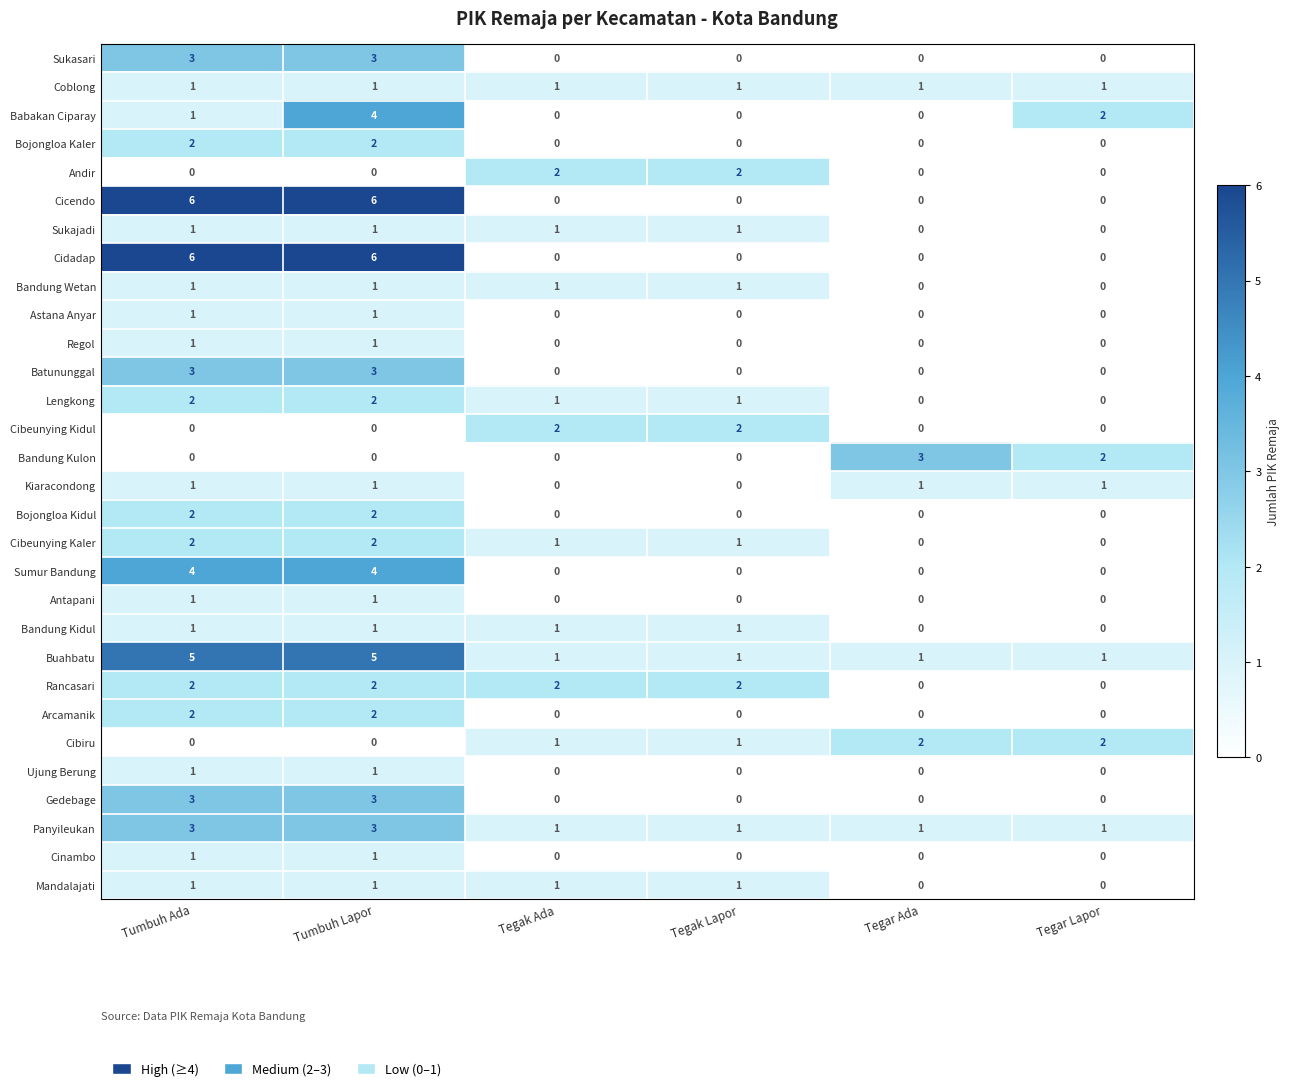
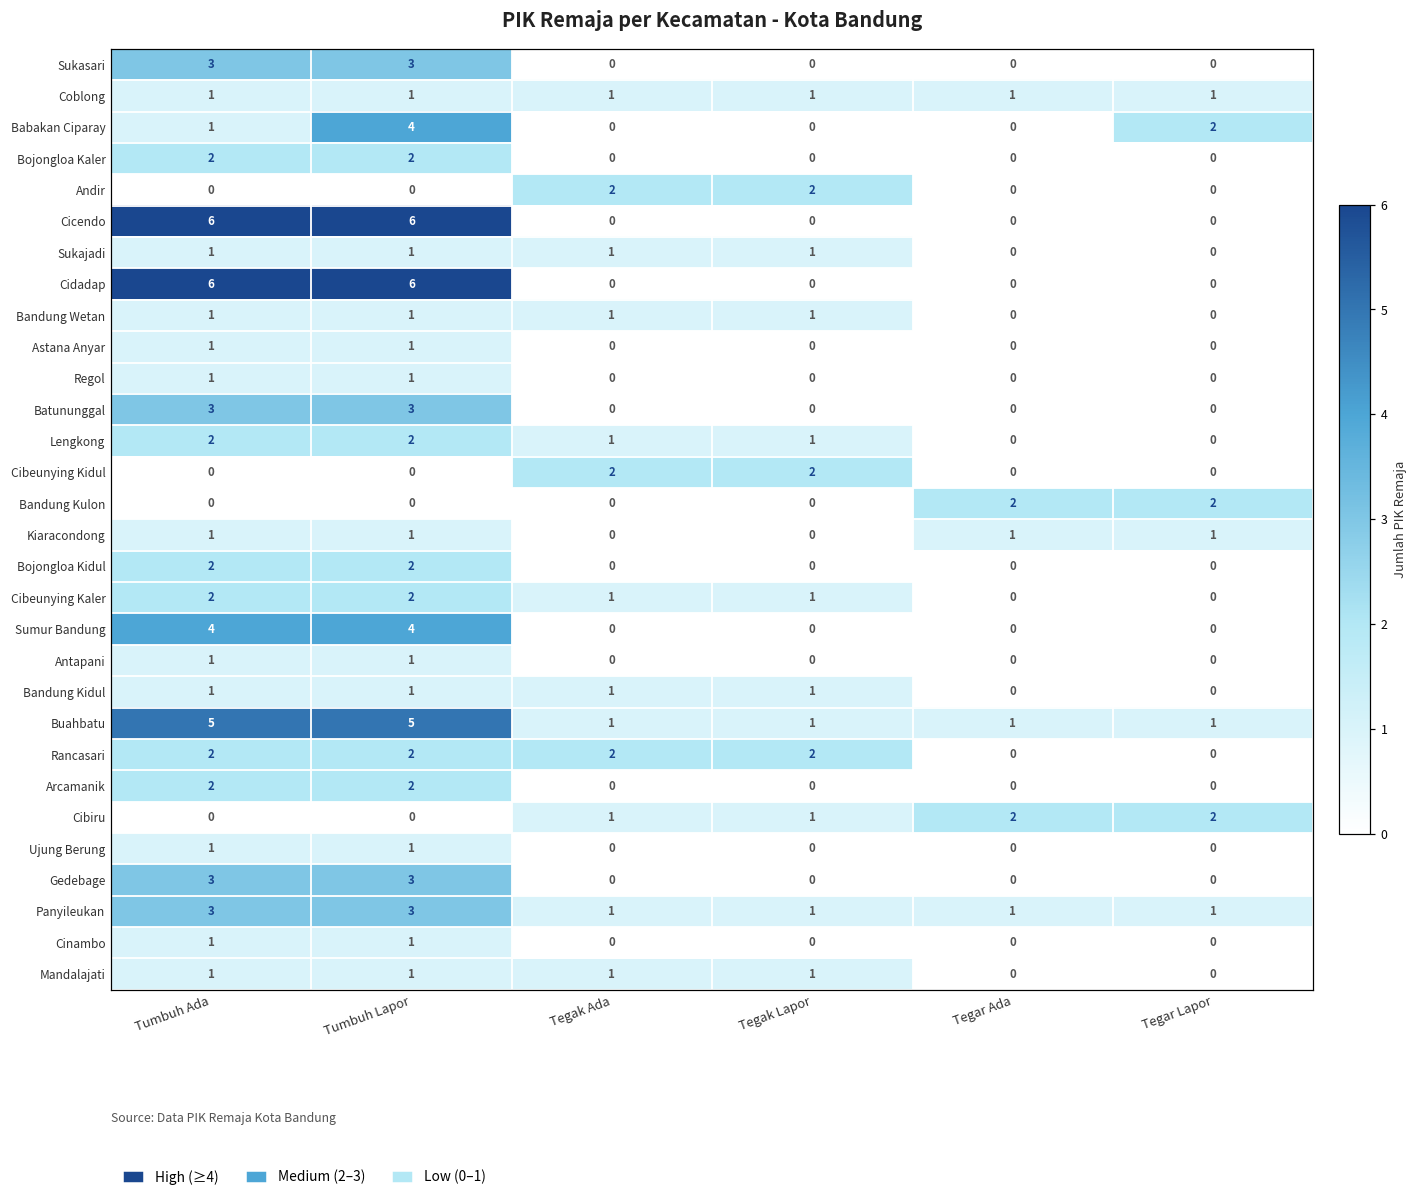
  {
    "Sukasari": {
      "Tumbuh Ada": 3,
      "Tumbuh Lapor": 3,
      "Tegak Ada": 0,
      "Tegak Lapor": 0,
      "Tegar Ada": 0,
      "Tegar Lapor": 0
    },
    "Coblong": {
      "Tumbuh Ada": 1,
      "Tumbuh Lapor": 1,
      "Tegak Ada": 1,
      "Tegak Lapor": 1,
      "Tegar Ada": 1,
      "Tegar Lapor": 1
    },
    "Babakan Ciparay": {
      "Tumbuh Ada": 1,
      "Tumbuh Lapor": 4,
      "Tegak Ada": 0,
      "Tegak Lapor": 0,
      "Tegar Ada": 0,
      "Tegar Lapor": 2
    },
    "Bojongloa Kaler": {
      "Tumbuh Ada": 2,
      "Tumbuh Lapor": 2,
      "Tegak Ada": 0,
      "Tegak Lapor": 0,
      "Tegar Ada": 0,
      "Tegar Lapor": 0
    },
    "Andir": {
      "Tumbuh Ada": 0,
      "Tumbuh Lapor": 0,
      "Tegak Ada": 2,
      "Tegak Lapor": 2,
      "Tegar Ada": 0,
      "Tegar Lapor": 0
    },
    "Cicendo": {
      "Tumbuh Ada": 6,
      "Tumbuh Lapor": 6,
      "Tegak Ada": 0,
      "Tegak Lapor": 0,
      "Tegar Ada": 0,
      "Tegar Lapor": 0
    },
    "Sukajadi": {
      "Tumbuh Ada": 1,
      "Tumbuh Lapor": 1,
      "Tegak Ada": 1,
      "Tegak Lapor": 1,
      "Tegar Ada": 0,
      "Tegar Lapor": 0
    },
    "Cidadap": {
      "Tumbuh Ada": 6,
      "Tumbuh Lapor": 6,
      "Tegak Ada": 0,
      "Tegak Lapor": 0,
      "Tegar Ada": 0,
      "Tegar Lapor": 0
    },
    "Bandung Wetan": {
      "Tumbuh Ada": 1,
      "Tumbuh Lapor": 1,
      "Tegak Ada": 1,
      "Tegak Lapor": 1,
      "Tegar Ada": 0,
      "Tegar Lapor": 0
    },
    "Astana Anyar": {
      "Tumbuh Ada": 1,
      "Tumbuh Lapor": 1,
      "Tegak Ada": 0,
      "Tegak Lapor": 0,
      "Tegar Ada": 0,
      "Tegar Lapor": 0
    },
    "Regol": {
      "Tumbuh Ada": 1,
      "Tumbuh Lapor": 1,
      "Tegak Ada": 0,
      "Tegak Lapor": 0,
      "Tegar Ada": 0,
      "Tegar Lapor": 0
    },
    "Batununggal": {
      "Tumbuh Ada": 3,
      "Tumbuh Lapor": 3,
      "Tegak Ada": 0,
      "Tegak Lapor": 0,
      "Tegar Ada": 0,
      "Tegar Lapor": 0
    },
    "Lengkong": {
      "Tumbuh Ada": 2,
      "Tumbuh Lapor": 2,
      "Tegak Ada": 1,
      "Tegak Lapor": 1,
      "Tegar Ada": 0,
      "Tegar Lapor": 0
    },
    "Cibeunying Kidul": {
      "Tumbuh Ada": 0,
      "Tumbuh Lapor": 0,
      "Tegak Ada": 2,
      "Tegak Lapor": 2,
      "Tegar Ada": 0,
      "Tegar Lapor": 0
    },
    "Bandung Kulon": {
      "Tumbuh Ada": 0,
      "Tumbuh Lapor": 0,
      "Tegak Ada": 0,
      "Tegak Lapor": 0,
-     "Tegar Ada": 3,
+     "Tegar Ada": 2,
      "Tegar Lapor": 2
    },
    "Kiaracondong": {
      "Tumbuh Ada": 1,
      "Tumbuh Lapor": 1,
      "Tegak Ada": 0,
      "Tegak Lapor": 0,
      "Tegar Ada": 1,
      "Tegar Lapor": 1
    },
    "Bojongloa Kidul": {
      "Tumbuh Ada": 2,
      "Tumbuh Lapor": 2,
      "Tegak Ada": 0,
      "Tegak Lapor": 0,
      "Tegar Ada": 0,
      "Tegar Lapor": 0
    },
    "Cibeunying Kaler": {
      "Tumbuh Ada": 2,
      "Tumbuh Lapor": 2,
      "Tegak Ada": 1,
      "Tegak Lapor": 1,
      "Tegar Ada": 0,
      "Tegar Lapor": 0
    },
    "Sumur Bandung": {
      "Tumbuh Ada": 4,
      "Tumbuh Lapor": 4,
      "Tegak Ada": 0,
      "Tegak Lapor": 0,
      "Tegar Ada": 0,
      "Tegar Lapor": 0
    },
    "Antapani": {
      "Tumbuh Ada": 1,
      "Tumbuh Lapor": 1,
      "Tegak Ada": 0,
      "Tegak Lapor": 0,
      "Tegar Ada": 0,
      "Tegar Lapor": 0
    },
    "Bandung Kidul": {
      "Tumbuh Ada": 1,
      "Tumbuh Lapor": 1,
      "Tegak Ada": 1,
      "Tegak Lapor": 1,
      "Tegar Ada": 0,
      "Tegar Lapor": 0
    },
    "Buahbatu": {
      "Tumbuh Ada": 5,
      "Tumbuh Lapor": 5,
      "Tegak Ada": 1,
      "Tegak Lapor": 1,
      "Tegar Ada": 1,
      "Tegar Lapor": 1
    },
    "Rancasari": {
      "Tumbuh Ada": 2,
      "Tumbuh Lapor": 2,
      "Tegak Ada": 2,
      "Tegak Lapor": 2,
      "Tegar Ada": 0,
      "Tegar Lapor": 0
    },
    "Arcamanik": {
      "Tumbuh Ada": 2,
      "Tumbuh Lapor": 2,
      "Tegak Ada": 0,
      "Tegak Lapor": 0,
      "Tegar Ada": 0,
      "Tegar Lapor": 0
    },
    "Cibiru": {
      "Tumbuh Ada": 0,
      "Tumbuh Lapor": 0,
      "Tegak Ada": 1,
      "Tegak Lapor": 1,
      "Tegar Ada": 2,
      "Tegar Lapor": 2
    },
    "Ujung Berung": {
      "Tumbuh Ada": 1,
      "Tumbuh Lapor": 1,
      "Tegak Ada": 0,
      "Tegak Lapor": 0,
      "Tegar Ada": 0,
      "Tegar Lapor": 0
    },
    "Gedebage": {
      "Tumbuh Ada": 3,
      "Tumbuh Lapor": 3,
      "Tegak Ada": 0,
      "Tegak Lapor": 0,
      "Tegar Ada": 0,
      "Tegar Lapor": 0
    },
    "Panyileukan": {
      "Tumbuh Ada": 3,
      "Tumbuh Lapor": 3,
      "Tegak Ada": 1,
      "Tegak Lapor": 1,
      "Tegar Ada": 1,
      "Tegar Lapor": 1
    },
    "Cinambo": {
      "Tumbuh Ada": 1,
      "Tumbuh Lapor": 1,
      "Tegak Ada": 0,
      "Tegak Lapor": 0,
      "Tegar Ada": 0,
      "Tegar Lapor": 0
    },
    "Mandalajati": {
      "Tumbuh Ada": 1,
      "Tumbuh Lapor": 1,
      "Tegak Ada": 1,
      "Tegak Lapor": 1,
      "Tegar Ada": 0,
      "Tegar Lapor": 0
    }
  }
